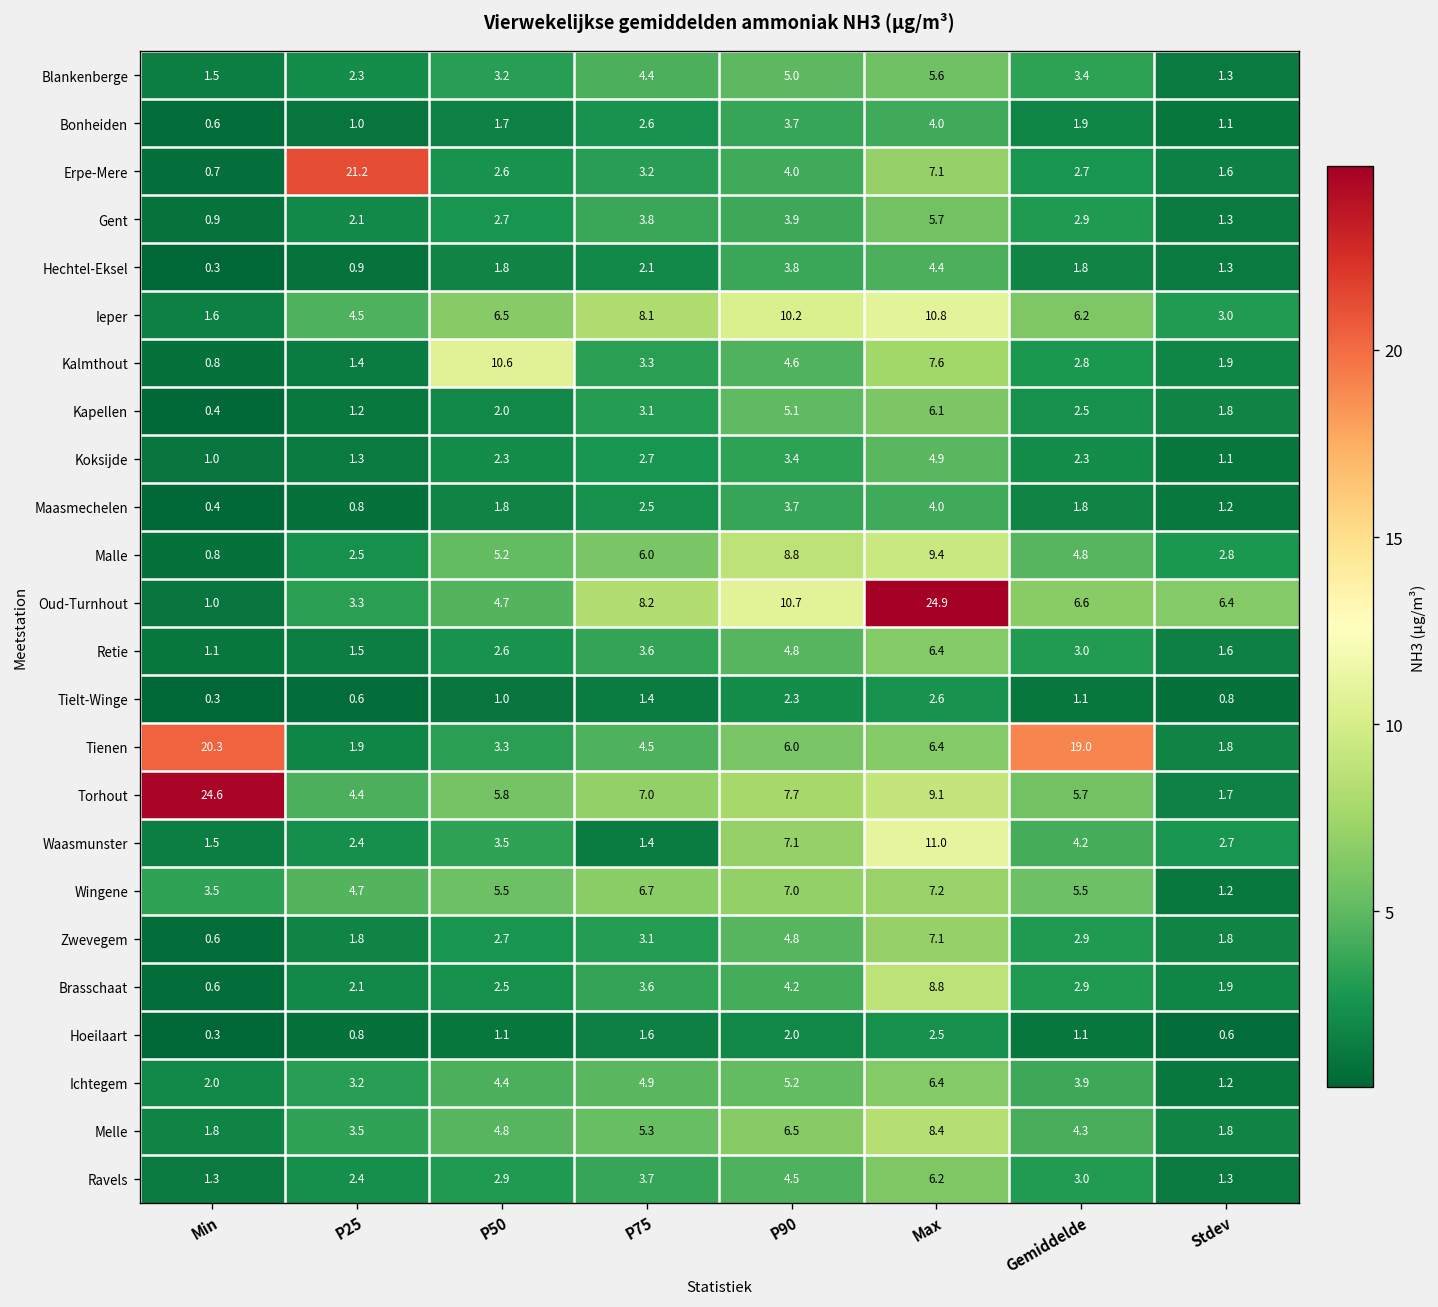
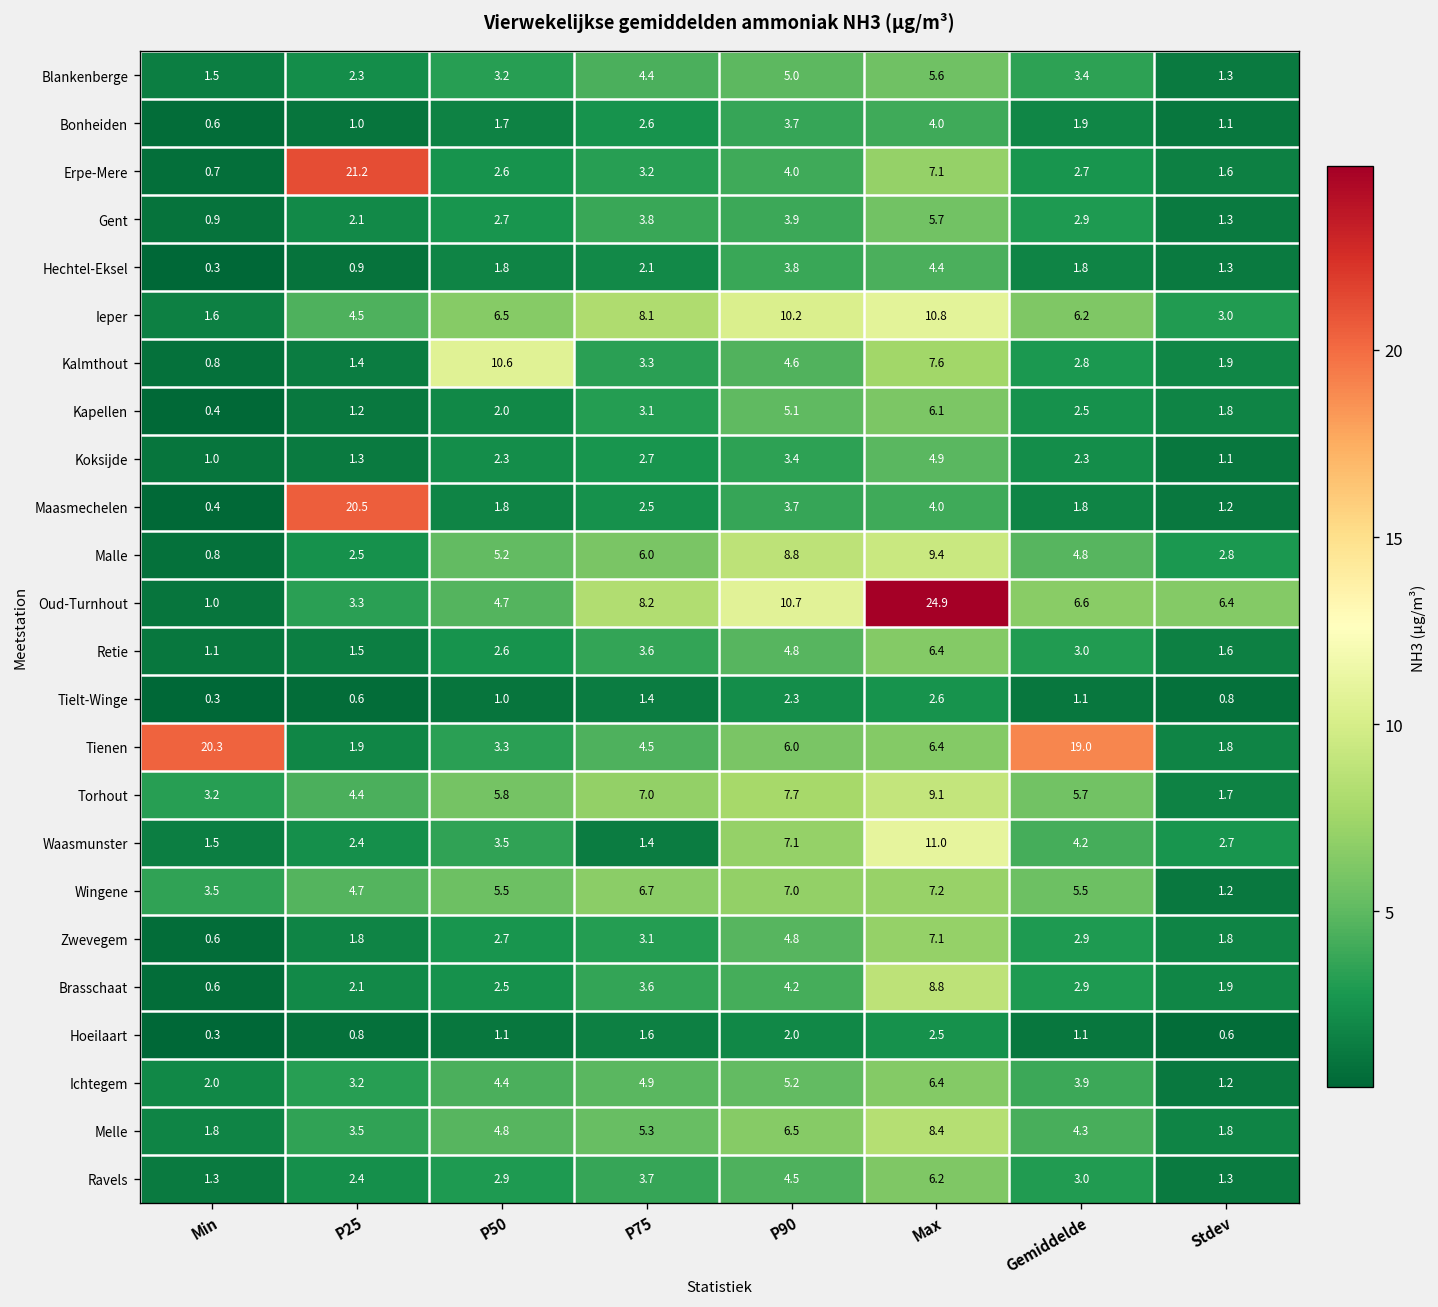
  {
    "Blankenberge": {
      "Min": 1.5,
      "P25": 2.3,
      "P50": 3.2,
      "P75": 4.4,
      "P90": 5.0,
      "Max": 5.6,
      "Gemiddelde": 3.4,
      "Stdev": 1.3
    },
    "Bonheiden": {
      "Min": 0.6,
      "P25": 1.0,
      "P50": 1.7,
      "P75": 2.6,
      "P90": 3.7,
      "Max": 4.0,
      "Gemiddelde": 1.9,
      "Stdev": 1.1
    },
    "Erpe-Mere": {
      "Min": 0.7,
      "P25": 21.2,
      "P50": 2.6,
      "P75": 3.2,
      "P90": 4.0,
      "Max": 7.1,
      "Gemiddelde": 2.7,
      "Stdev": 1.6
    },
    "Gent": {
      "Min": 0.9,
      "P25": 2.1,
      "P50": 2.7,
      "P75": 3.8,
      "P90": 3.9,
      "Max": 5.7,
      "Gemiddelde": 2.9,
      "Stdev": 1.3
    },
    "Hechtel-Eksel": {
      "Min": 0.3,
      "P25": 0.9,
      "P50": 1.8,
      "P75": 2.1,
      "P90": 3.8,
      "Max": 4.4,
      "Gemiddelde": 1.8,
      "Stdev": 1.3
    },
    "Ieper": {
      "Min": 1.6,
      "P25": 4.5,
      "P50": 6.5,
      "P75": 8.1,
      "P90": 10.2,
      "Max": 10.8,
      "Gemiddelde": 6.2,
      "Stdev": 3.0
    },
    "Kalmthout": {
      "Min": 0.8,
      "P25": 1.4,
      "P50": 10.6,
      "P75": 3.3,
      "P90": 4.6,
      "Max": 7.6,
      "Gemiddelde": 2.8,
      "Stdev": 1.9
    },
    "Kapellen": {
      "Min": 0.4,
      "P25": 1.2,
      "P50": 2.0,
      "P75": 3.1,
      "P90": 5.1,
      "Max": 6.1,
      "Gemiddelde": 2.5,
      "Stdev": 1.8
    },
    "Koksijde": {
      "Min": 1.0,
      "P25": 1.3,
      "P50": 2.3,
      "P75": 2.7,
      "P90": 3.4,
      "Max": 4.9,
      "Gemiddelde": 2.3,
      "Stdev": 1.1
    },
    "Maasmechelen": {
      "Min": 0.4,
-     "P25": 0.8,
+     "P25": 20.5,
      "P50": 1.8,
      "P75": 2.5,
      "P90": 3.7,
      "Max": 4.0,
      "Gemiddelde": 1.8,
      "Stdev": 1.2
    },
    "Malle": {
      "Min": 0.8,
      "P25": 2.5,
      "P50": 5.2,
      "P75": 6.0,
      "P90": 8.8,
      "Max": 9.4,
      "Gemiddelde": 4.8,
      "Stdev": 2.8
    },
    "Oud-Turnhout": {
      "Min": 1.0,
      "P25": 3.3,
      "P50": 4.7,
      "P75": 8.2,
      "P90": 10.7,
      "Max": 24.9,
      "Gemiddelde": 6.6,
      "Stdev": 6.4
    },
    "Retie": {
      "Min": 1.1,
      "P25": 1.5,
      "P50": 2.6,
      "P75": 3.6,
      "P90": 4.8,
      "Max": 6.4,
      "Gemiddelde": 3.0,
      "Stdev": 1.6
    },
    "Tielt-Winge": {
      "Min": 0.3,
      "P25": 0.6,
      "P50": 1.0,
      "P75": 1.4,
      "P90": 2.3,
      "Max": 2.6,
      "Gemiddelde": 1.1,
      "Stdev": 0.8
    },
    "Tienen": {
      "Min": 20.3,
      "P25": 1.9,
      "P50": 3.3,
      "P75": 4.5,
      "P90": 6.0,
      "Max": 6.4,
      "Gemiddelde": 19.0,
      "Stdev": 1.8
    },
    "Torhout": {
-     "Min": 24.6,
+     "Min": 3.2,
      "P25": 4.4,
      "P50": 5.8,
      "P75": 7.0,
      "P90": 7.7,
      "Max": 9.1,
      "Gemiddelde": 5.7,
      "Stdev": 1.7
    },
    "Waasmunster": {
      "Min": 1.5,
      "P25": 2.4,
      "P50": 3.5,
      "P75": 1.4,
      "P90": 7.1,
      "Max": 11.0,
      "Gemiddelde": 4.2,
      "Stdev": 2.7
    },
    "Wingene": {
      "Min": 3.5,
      "P25": 4.7,
      "P50": 5.5,
      "P75": 6.7,
      "P90": 7.0,
      "Max": 7.2,
      "Gemiddelde": 5.5,
      "Stdev": 1.2
    },
    "Zwevegem": {
      "Min": 0.6,
      "P25": 1.8,
      "P50": 2.7,
      "P75": 3.1,
      "P90": 4.8,
      "Max": 7.1,
      "Gemiddelde": 2.9,
      "Stdev": 1.8
    },
    "Brasschaat": {
      "Min": 0.6,
      "P25": 2.1,
      "P50": 2.5,
      "P75": 3.6,
      "P90": 4.2,
      "Max": 8.8,
      "Gemiddelde": 2.9,
      "Stdev": 1.9
    },
    "Hoeilaart": {
      "Min": 0.3,
      "P25": 0.8,
      "P50": 1.1,
      "P75": 1.6,
      "P90": 2.0,
      "Max": 2.5,
      "Gemiddelde": 1.1,
      "Stdev": 0.6
    },
    "Ichtegem": {
      "Min": 2.0,
      "P25": 3.2,
      "P50": 4.4,
      "P75": 4.9,
      "P90": 5.2,
      "Max": 6.4,
      "Gemiddelde": 3.9,
      "Stdev": 1.2
    },
    "Melle": {
      "Min": 1.8,
      "P25": 3.5,
      "P50": 4.8,
      "P75": 5.3,
      "P90": 6.5,
      "Max": 8.4,
      "Gemiddelde": 4.3,
      "Stdev": 1.8
    },
    "Ravels": {
      "Min": 1.3,
      "P25": 2.4,
      "P50": 2.9,
      "P75": 3.7,
      "P90": 4.5,
      "Max": 6.2,
      "Gemiddelde": 3.0,
      "Stdev": 1.3
    }
  }
